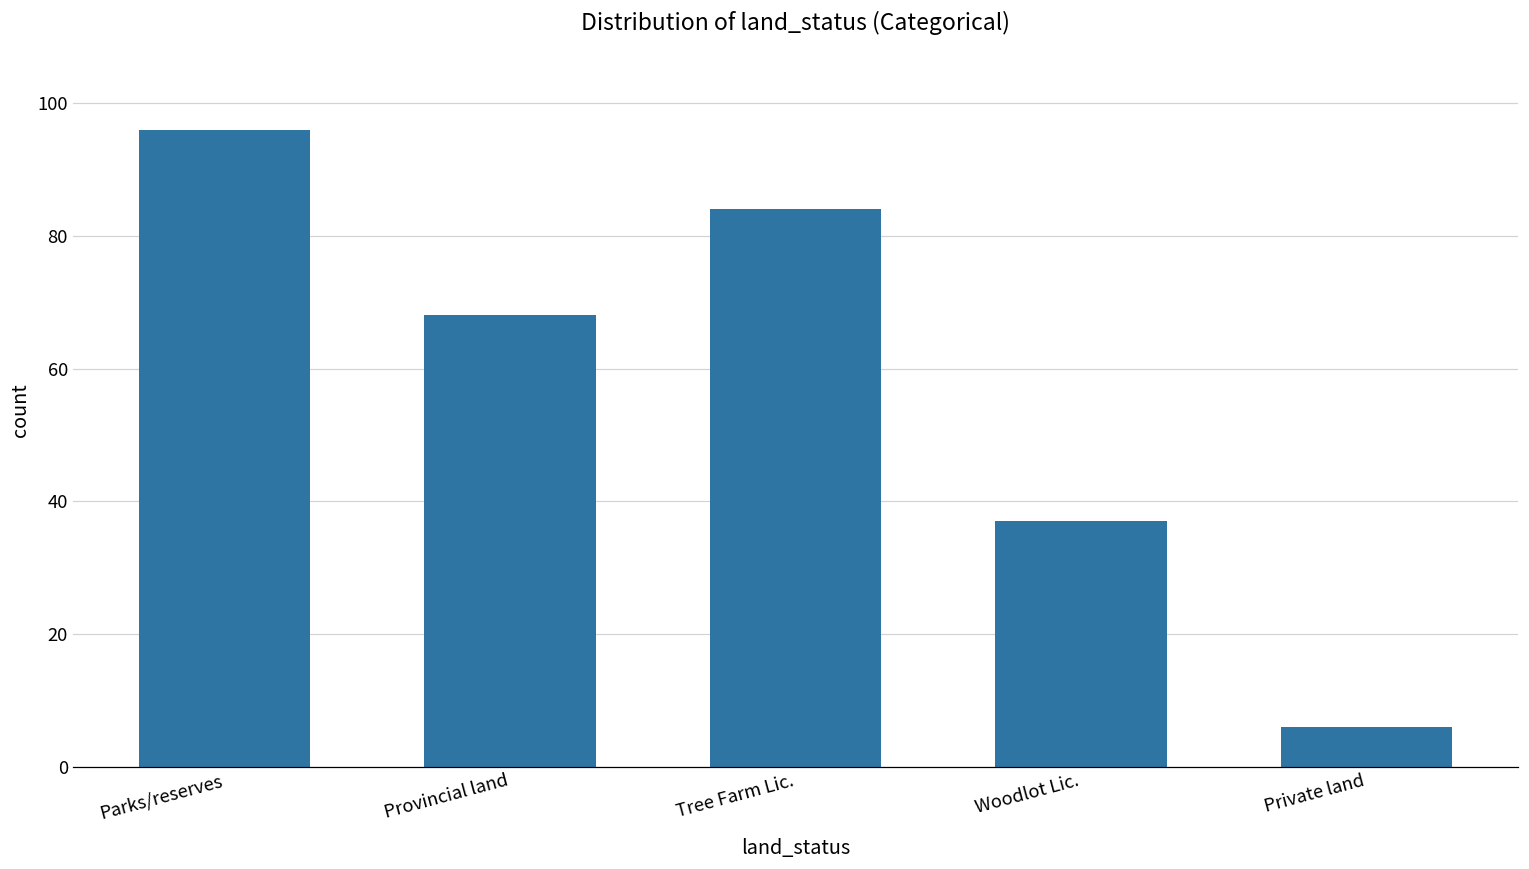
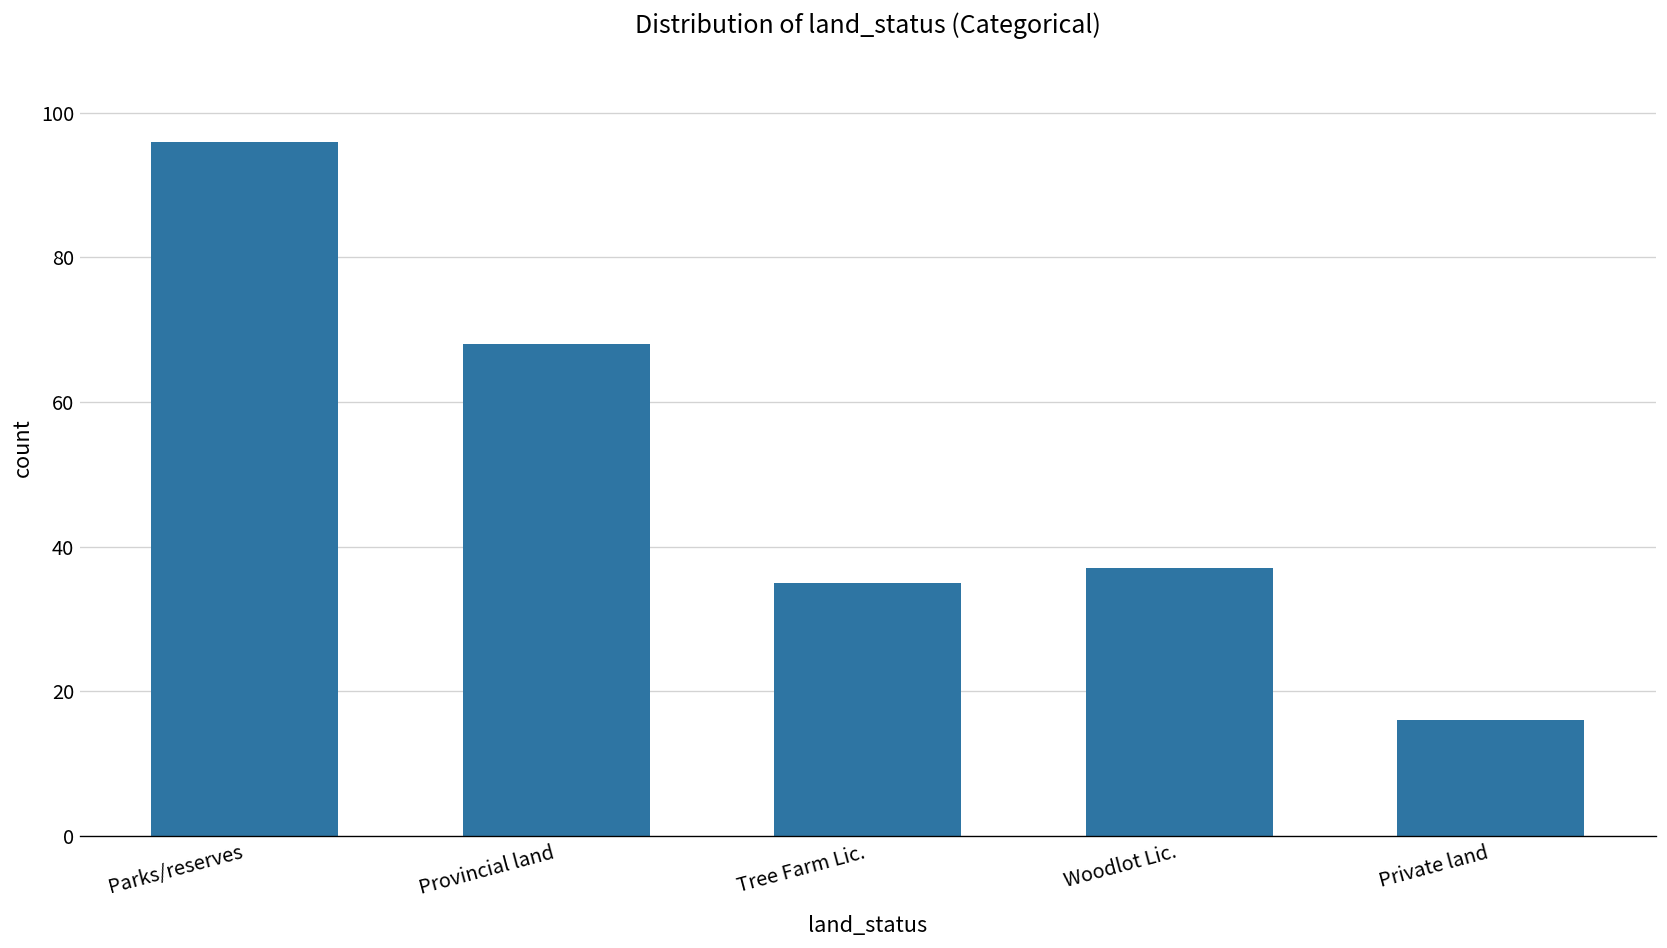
  {
    "Parks/reserves": 96,
    "Provincial land": 68,
-   "Tree Farm Lic.": 84,
+   "Tree Farm Lic.": 35,
    "Woodlot Lic.": 37,
-   "Private land": 6
+   "Private land": 16
  }
